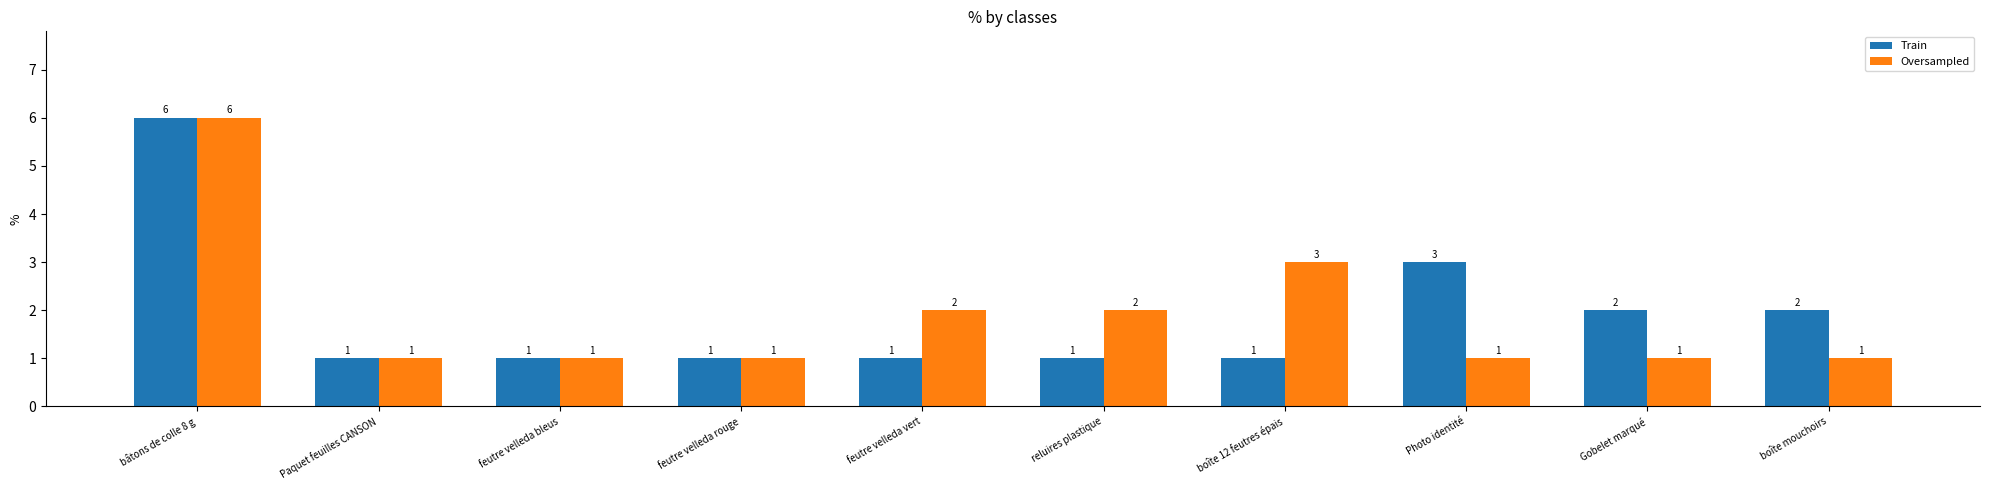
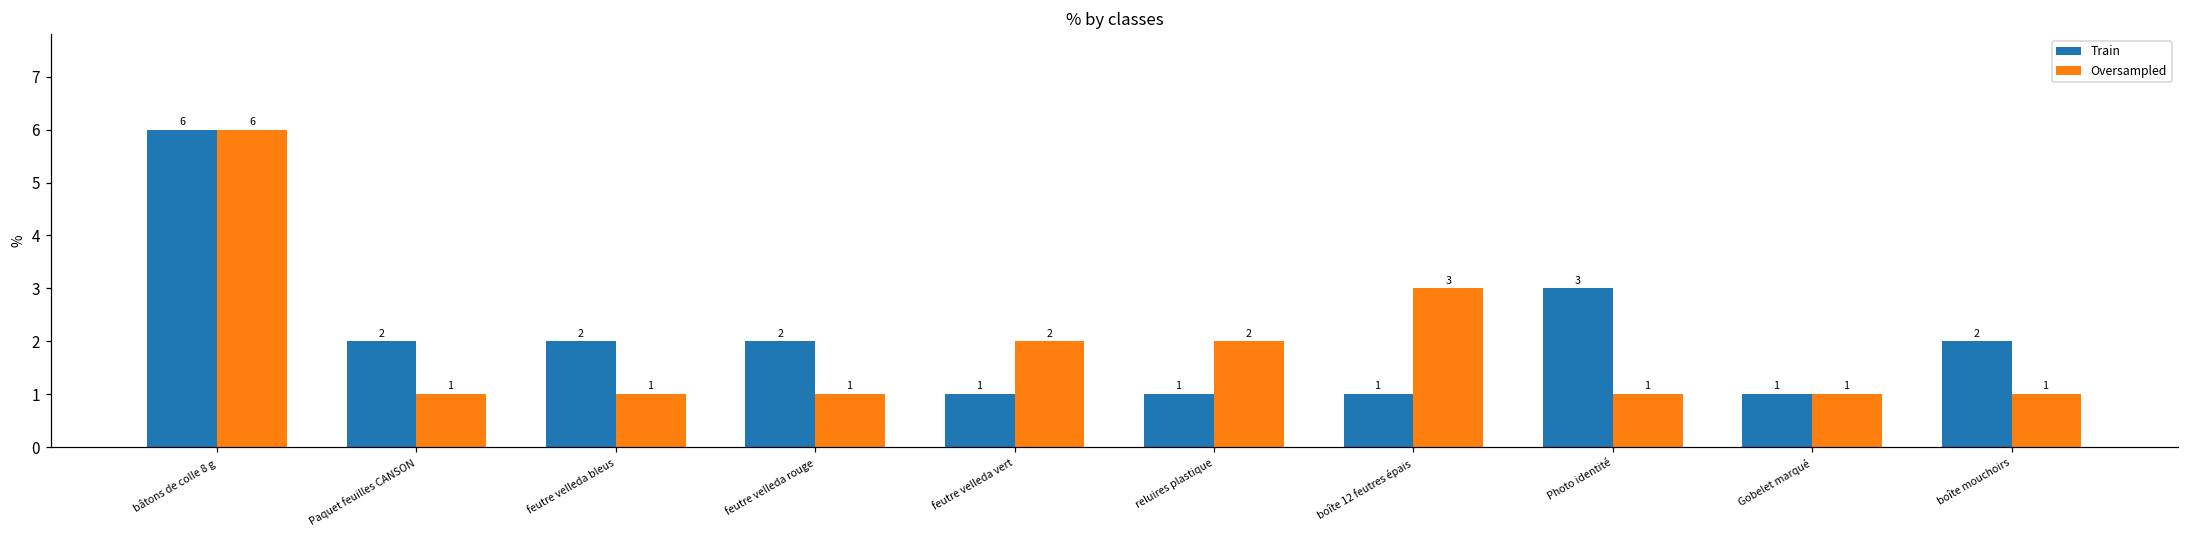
  {
    "Train": {
      "bâtons de colle 8 g": 6,
-     "Paquet feuilles CANSON": 1,
-     "feutre velleda bleus": 1,
-     "feutre velleda rouge": 1,
+     "Paquet feuilles CANSON": 2,
+     "feutre velleda bleus": 2,
+     "feutre velleda rouge": 2,
      "feutre velleda vert": 1,
      "reluires plastique": 1,
      "boîte 12 feutres épais": 1,
      "Photo identité": 3,
-     "Gobelet marqué": 2,
+     "Gobelet marqué": 1,
      "boîte mouchoirs": 2
    },
    "Oversampled": {
      "bâtons de colle 8 g": 6,
      "Paquet feuilles CANSON": 1,
      "feutre velleda bleus": 1,
      "feutre velleda rouge": 1,
      "feutre velleda vert": 2,
      "reluires plastique": 2,
      "boîte 12 feutres épais": 3,
      "Photo identité": 1,
      "Gobelet marqué": 1,
      "boîte mouchoirs": 1
    }
  }
